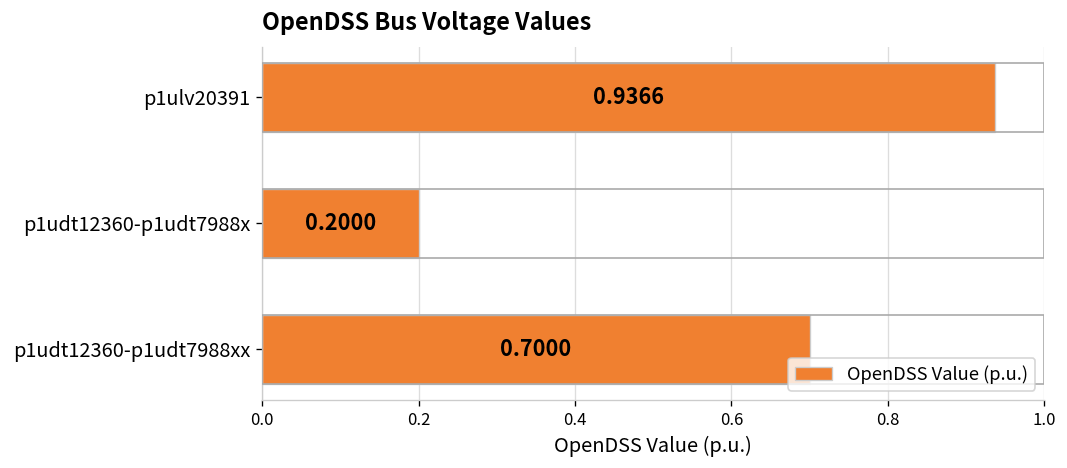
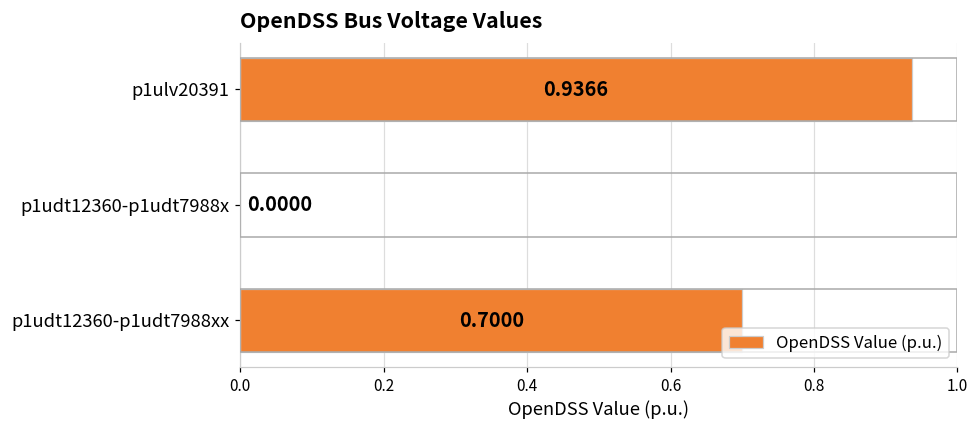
  {
    "p1ulv20391": 0.9366,
-   "p1udt12360-p1udt7988x": 0.2000,
+   "p1udt12360-p1udt7988x": 0.0000,
    "p1udt12360-p1udt7988xx": 0.7000
  }
